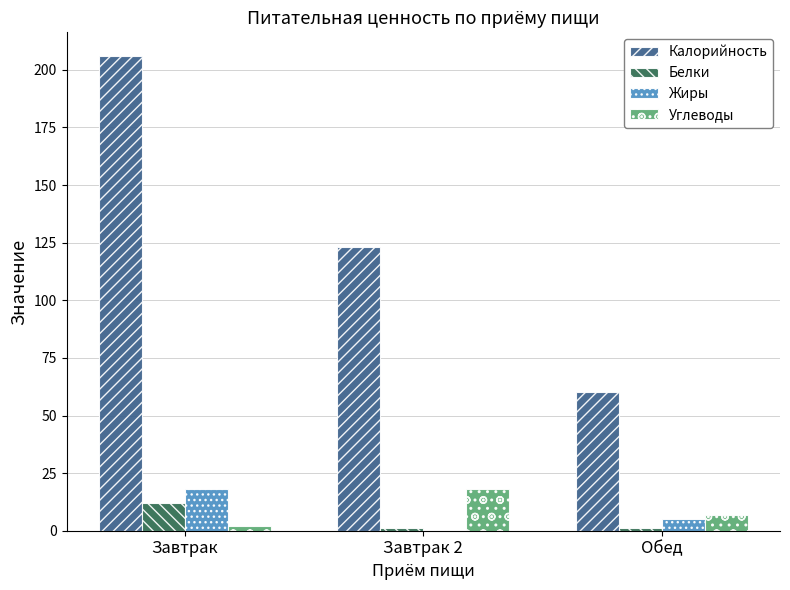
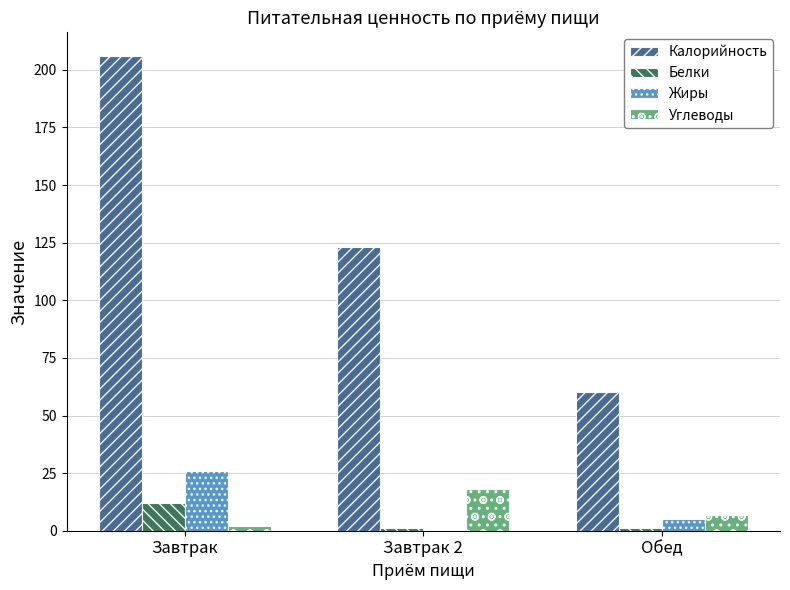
  {
    "Калорийность": {
      "Завтрак": 206,
      "Завтрак 2": 123,
      "Обед": 60
    },
    "Белки": {
      "Завтрак": 12
    },
    "Жиры": {
-     "Завтрак": 18,
+     "Завтрак": 26,
      "Завтрак 2": 0,
      "Обед": 5
    },
    "Углеводы": {
      "Завтрак": 2,
      "Завтрак 2": 18,
      "Обед": 7
    }
  }
